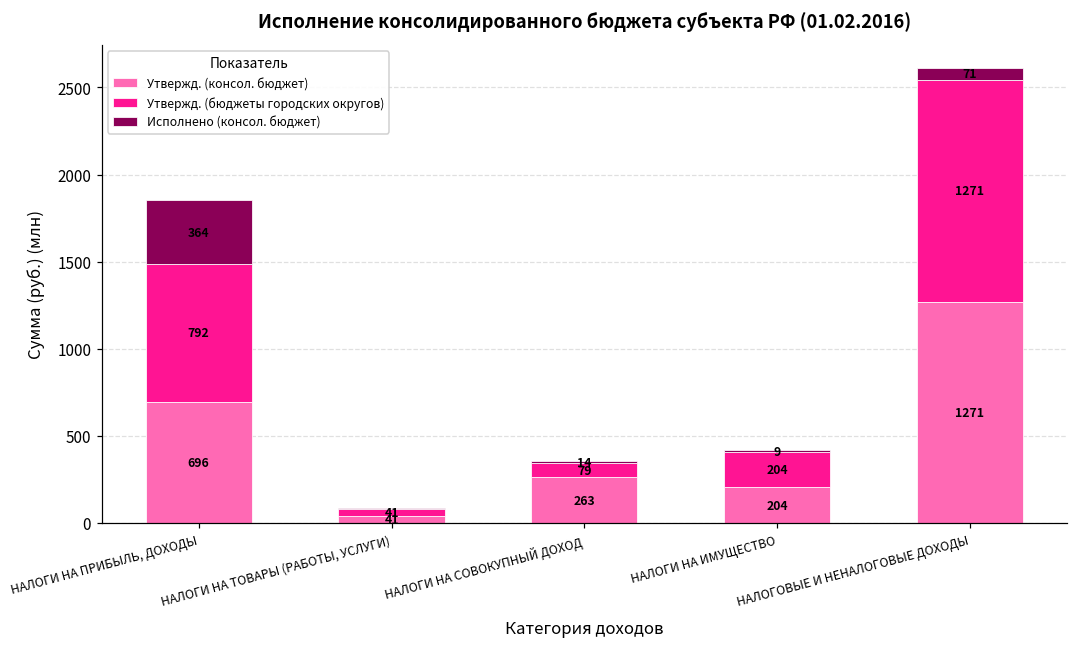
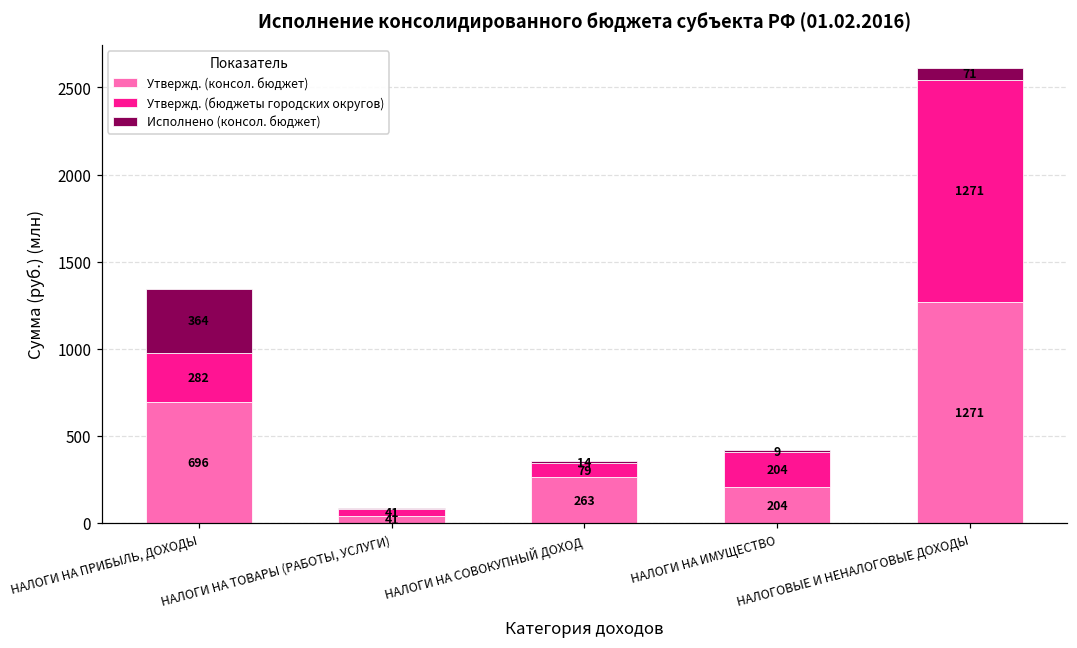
  {
    "Утвержд. (консол. бюджет)": {
      "НАЛОГИ НА ПРИБЫЛЬ, ДОХОДЫ": 696,
      "НАЛОГИ НА СОВОКУПНЫЙ ДОХОД": 263,
      "НАЛОГИ НА ИМУЩЕСТВО": 204,
      "НАЛОГОВЫЕ И НЕНАЛОГОВЫЕ ДОХОДЫ": 1271
    },
    "Утвержд. (бюджеты городских округов)": {
-     "НАЛОГИ НА ПРИБЫЛЬ, ДОХОДЫ": 792,
+     "НАЛОГИ НА ПРИБЫЛЬ, ДОХОДЫ": 282,
      "НАЛОГИ НА ИМУЩЕСТВО": 204,
      "НАЛОГОВЫЕ И НЕНАЛОГОВЫЕ ДОХОДЫ": 1271
    },
    "Исполнено (консол. бюджет)": {
      "НАЛОГИ НА ПРИБЫЛЬ, ДОХОДЫ": 364,
      "НАЛОГИ НА ИМУЩЕСТВО": 9,
      "НАЛОГОВЫЕ И НЕНАЛОГОВЫЕ ДОХОДЫ": 71
    }
  }
